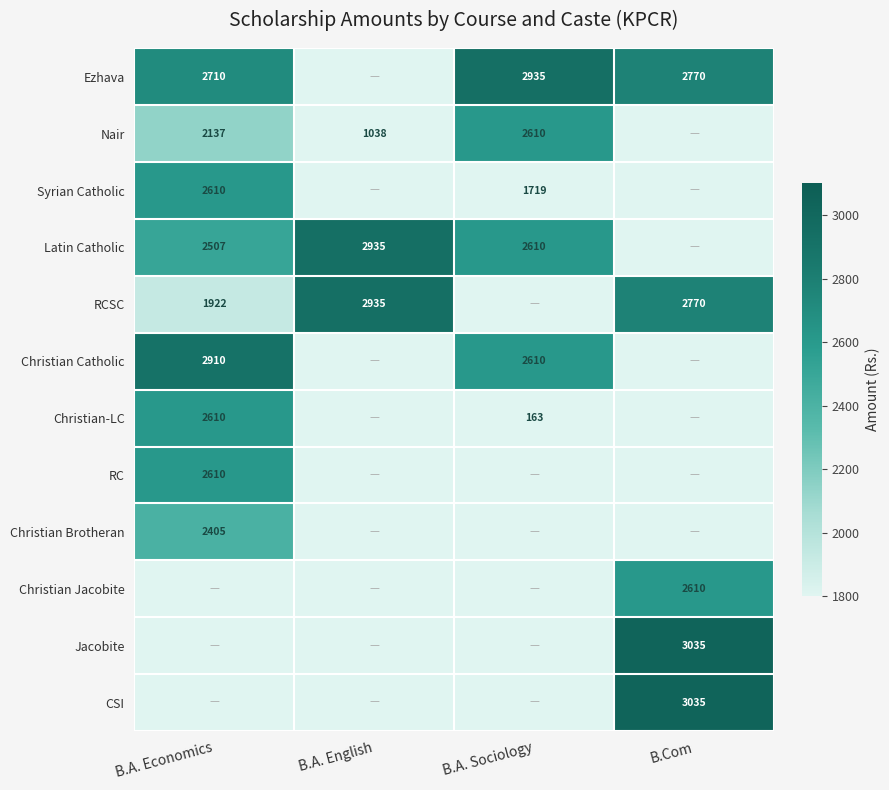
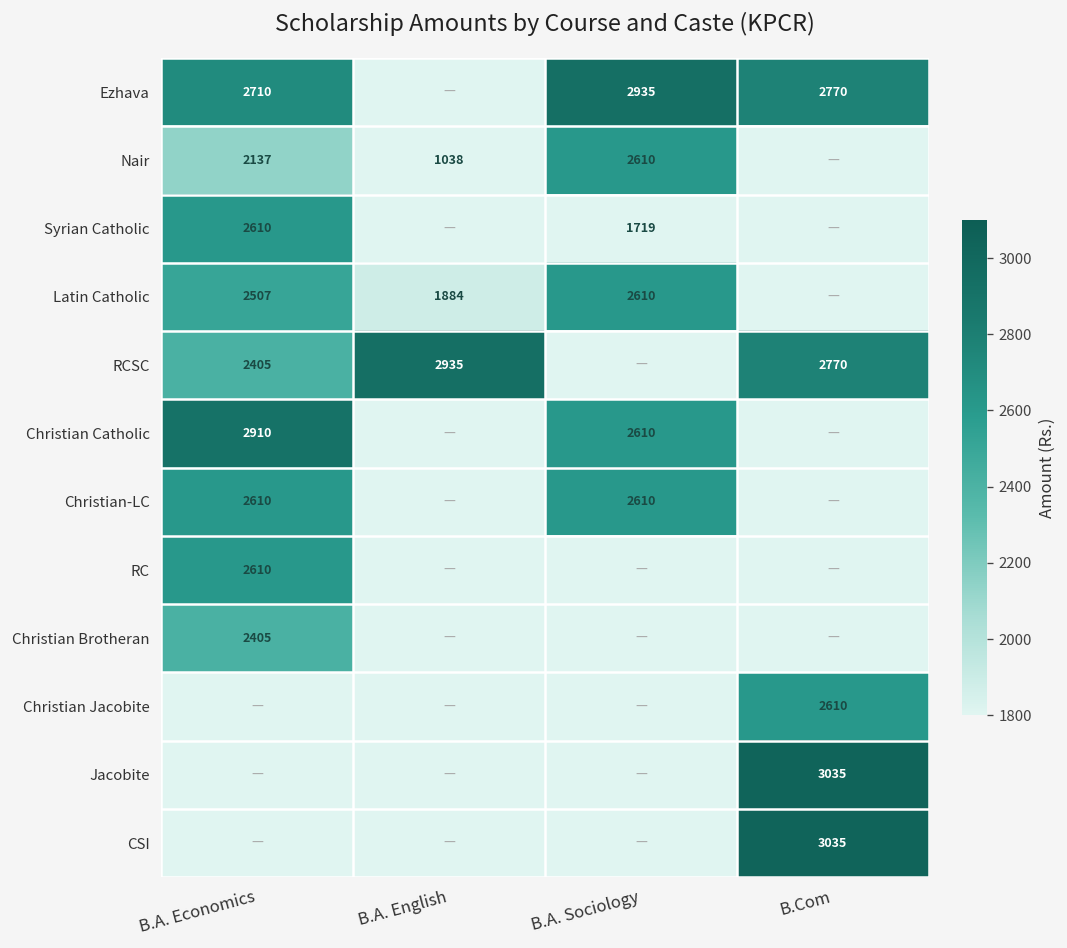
  {
    "Ezhava": {
      "B.A. Economics": 2710,
      "B.A. Sociology": 2935,
      "B.Com": 2770
    },
    "Nair": {
      "B.A. Economics": 2137,
      "B.A. English": 1038,
      "B.A. Sociology": 2610
    },
    "Syrian Catholic": {
      "B.A. Economics": 2610,
      "B.A. Sociology": 1719
    },
    "Latin Catholic": {
      "B.A. Economics": 2507,
-     "B.A. English": 2935,
+     "B.A. English": 1884,
      "B.A. Sociology": 2610
    },
    "RCSC": {
-     "B.A. Economics": 1922,
+     "B.A. Economics": 2405,
      "B.A. English": 2935,
      "B.Com": 2770
    },
    "Christian Catholic": {
      "B.A. Economics": 2910,
      "B.A. Sociology": 2610
    },
    "Christian-LC": {
      "B.A. Economics": 2610,
-     "B.A. Sociology": 163
+     "B.A. Sociology": 2610
    },
    "RC": {
      "B.A. Economics": 2610
    },
    "Christian Brotheran": {
      "B.A. Economics": 2405
    },
    "Christian Jacobite": {
      "B.Com": 2610
    },
    "Jacobite": {
      "B.Com": 3035
    },
    "CSI": {
      "B.Com": 3035
    }
  }
